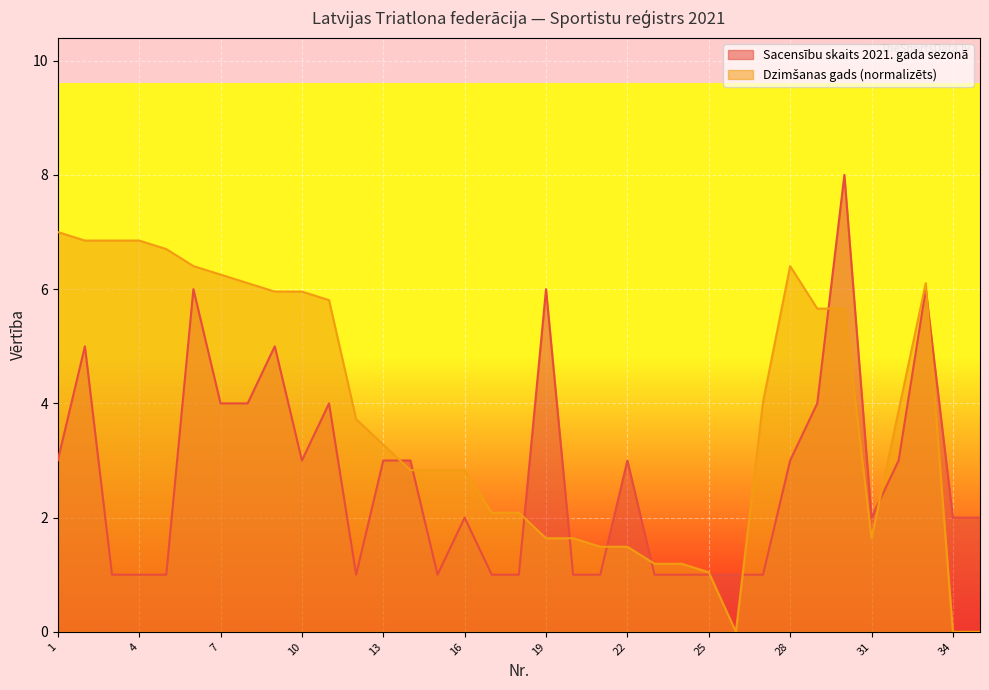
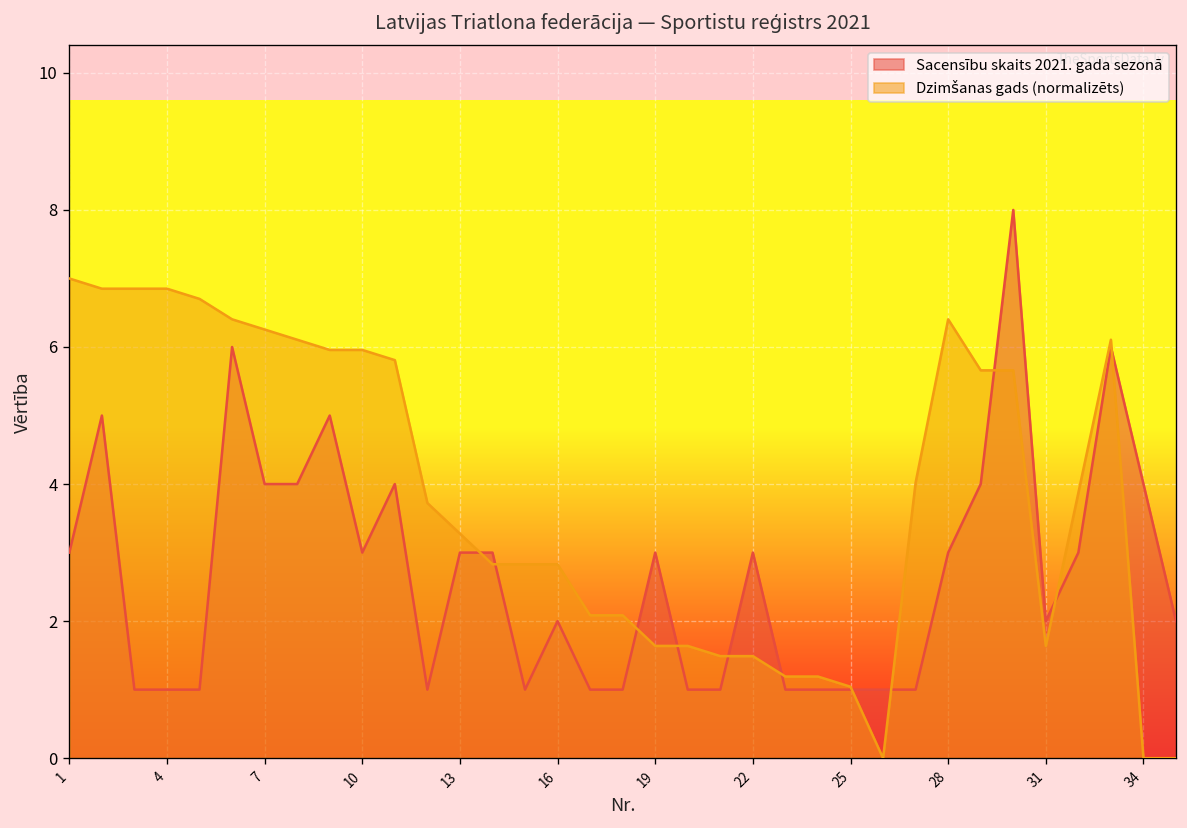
  {
    "Sacensību skaits 2021. gada sezonā": {
      "1": 3,
      "4": 1,
      "7": 4,
      "10": 3,
      "13": 3,
      "16": 2,
-     "19": 6,
+     "19": 3,
      "22": 3,
      "28": 3,
      "31": 2,
-     "34": 2
+     "34": 4
    },
    "Dzimšanas gads (normalizēts)": {
      "1": 7,
      "4": 6.9,
      "7": 6.3,
      "10": 6,
      "13": 3.3,
      "16": 2.8,
      "19": 1.6,
      "22": 1.5,
      "28": 6.4,
      "31": 1.6,
      "34": 0
    }
  }
